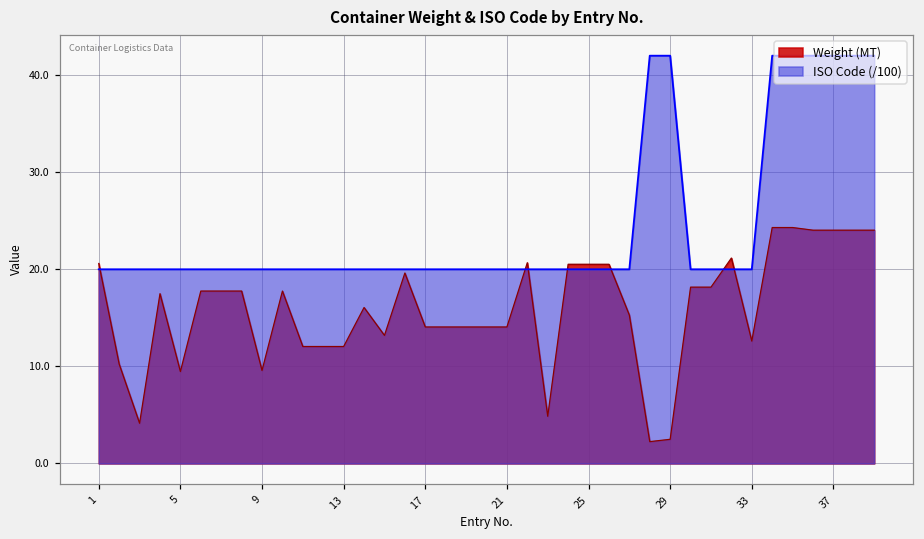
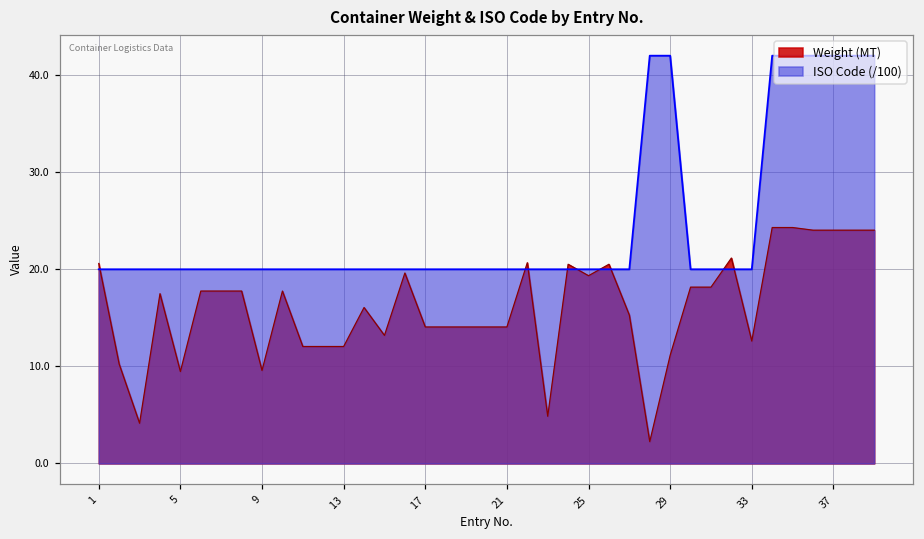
  {
    "Weight (MT)": {
      "1": 21,
      "5": 9,
      "9": 10,
      "13": 12,
      "17": 14,
      "21": 14,
-     "25": 21,
-     "29": 2,
+     "25": 19,
+     "29": 11,
      "33": 13,
      "37": 24
    },
    "ISO Code (/100)": {
      "1": 20,
      "5": 20,
      "9": 20,
      "13": 20,
      "17": 20,
      "21": 20,
      "25": 20,
      "29": 42,
      "33": 20
    }
  }
